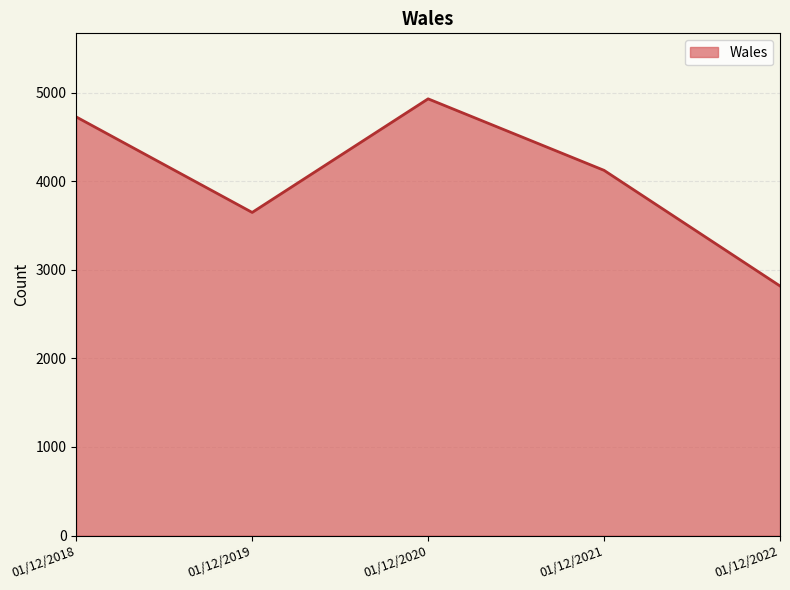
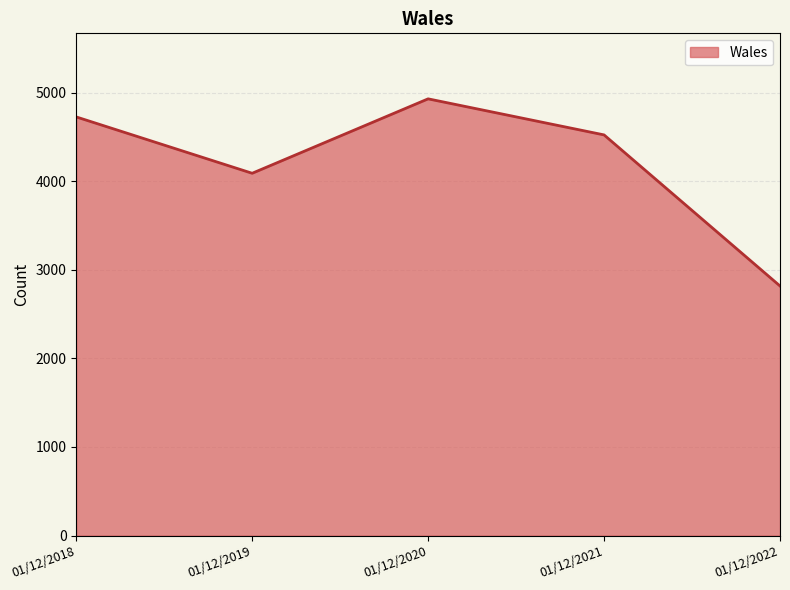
  {
    "01/12/2018": 4700,
-   "01/12/2019": 3600,
+   "01/12/2019": 4100,
    "01/12/2020": 4900,
-   "01/12/2021": 4100,
+   "01/12/2021": 4500,
    "01/12/2022": 2800
  }
